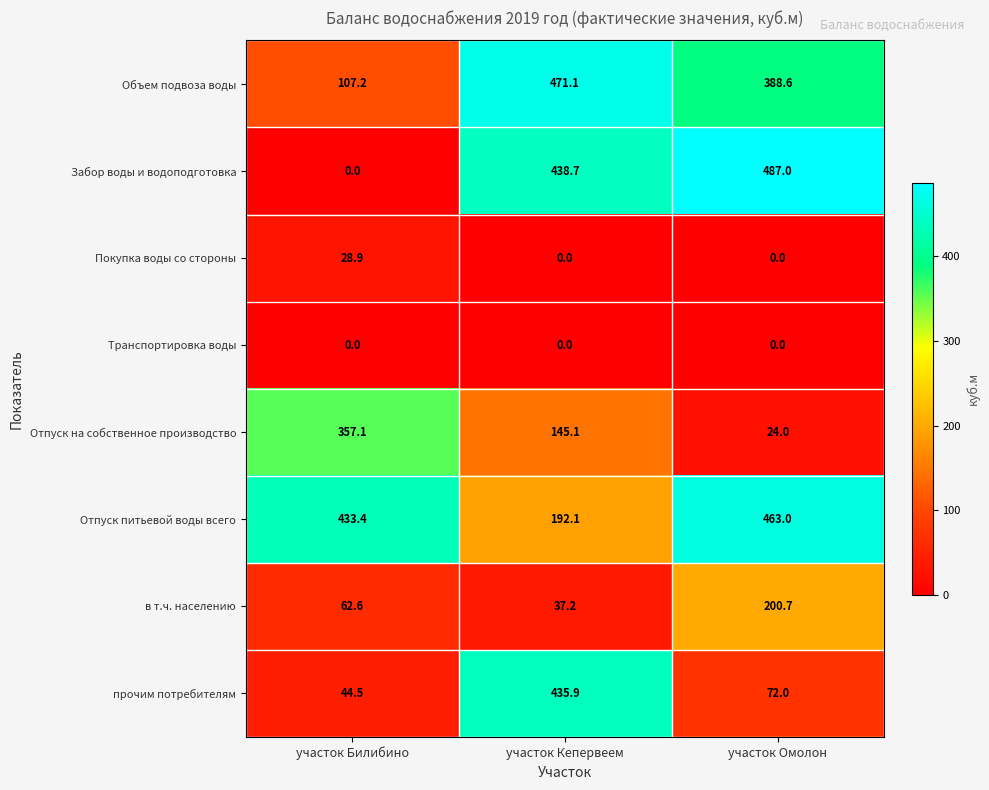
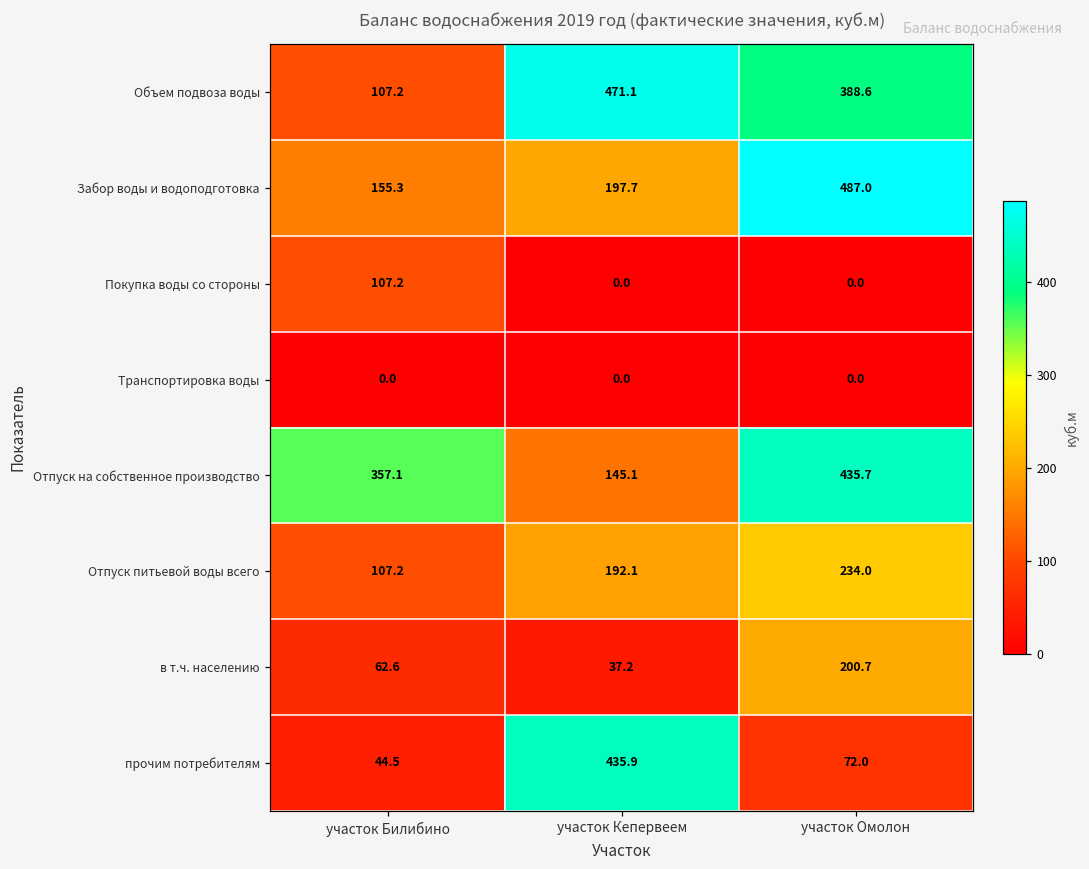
  {
    "Объем подвоза воды": {
      "участок Билибино": 107.2,
      "участок Кепервеем": 471.1,
      "участок Омолон": 388.6
    },
    "Забор воды и водоподготовка": {
-     "участок Билибино": 0.0,
-     "участок Кепервеем": 438.7,
+     "участок Билибино": 155.3,
+     "участок Кепервеем": 197.7,
      "участок Омолон": 487.0
    },
    "Покупка воды со стороны": {
-     "участок Билибино": 28.9,
+     "участок Билибино": 107.2,
      "участок Кепервеем": 0.0,
      "участок Омолон": 0.0
    },
    "Транспортировка воды": {
      "участок Билибино": 0.0,
      "участок Кепервеем": 0.0,
      "участок Омолон": 0.0
    },
    "Отпуск на собственное производство": {
      "участок Билибино": 357.1,
      "участок Кепервеем": 145.1,
-     "участок Омолон": 24.0
+     "участок Омолон": 435.7
    },
    "Отпуск питьевой воды всего": {
-     "участок Билибино": 433.4,
+     "участок Билибино": 107.2,
      "участок Кепервеем": 192.1,
-     "участок Омолон": 463.0
+     "участок Омолон": 234.0
    },
    "в т.ч. населению": {
      "участок Билибино": 62.6,
      "участок Кепервеем": 37.2,
      "участок Омолон": 200.7
    },
    "прочим потребителям": {
      "участок Билибино": 44.5,
      "участок Кепервеем": 435.9,
      "участок Омолон": 72.0
    }
  }
